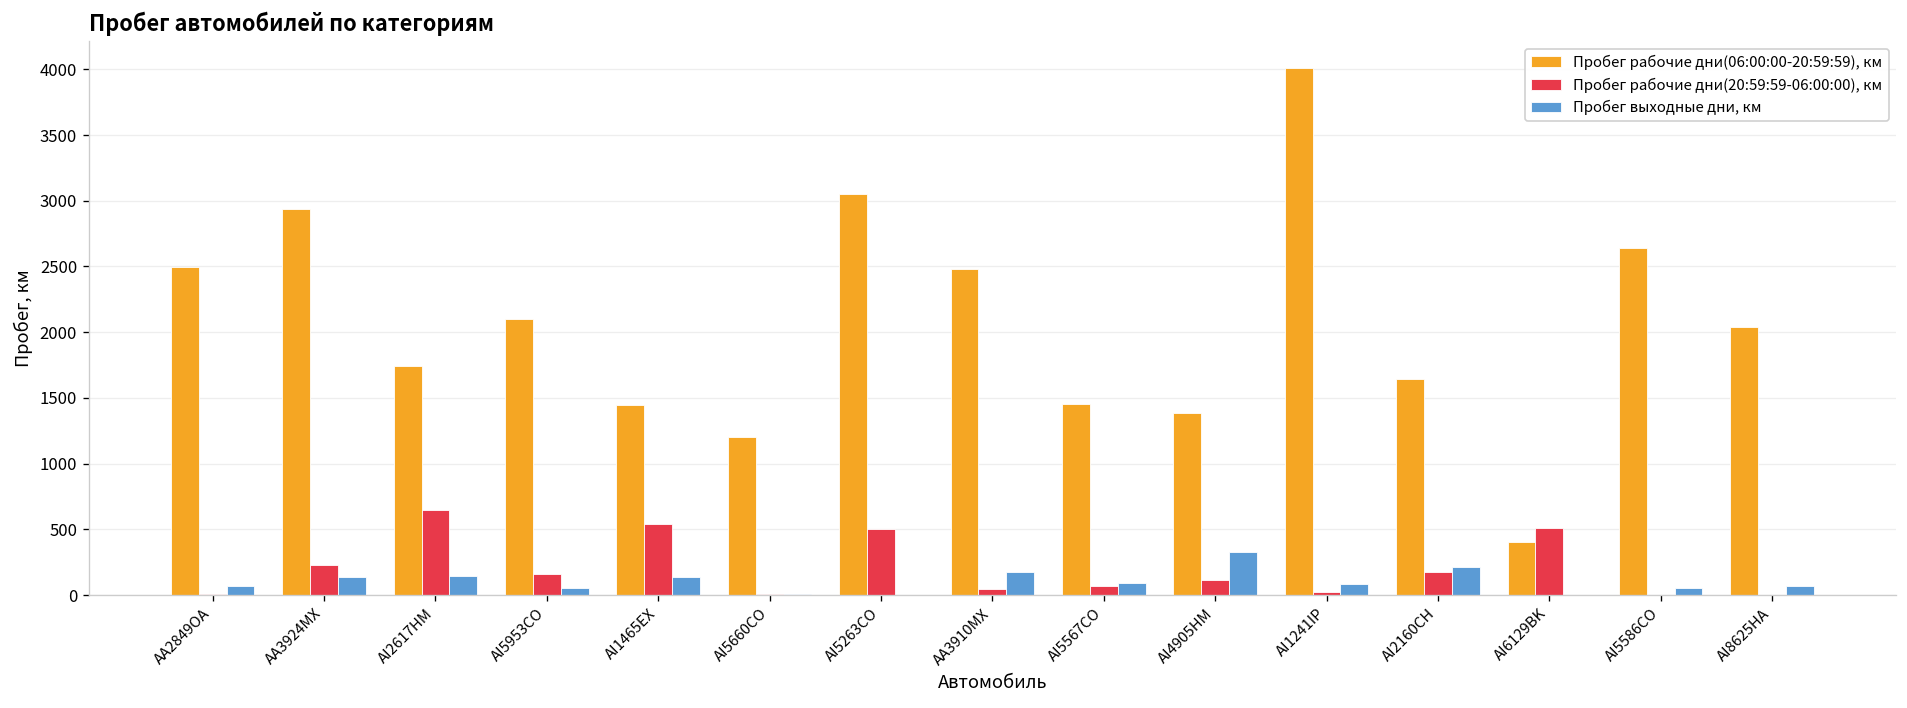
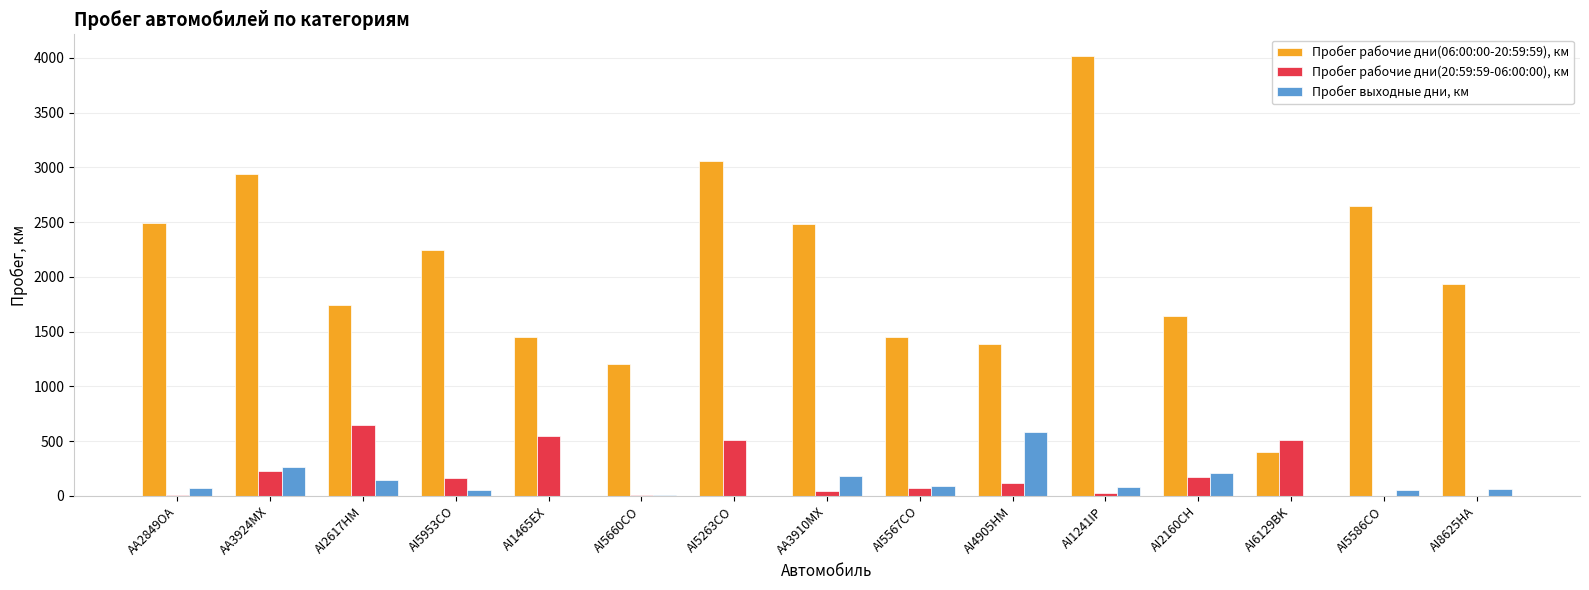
  {
    "Пробег рабочие дни(06:00:00-20:59:59), км": {
      "AA2849OA": 2500,
      "AA3924MX": 2940,
      "AI2617HM": 1750,
-     "AI5953CO": 2100,
+     "AI5953CO": 2250,
      "AI1465EX": 1450,
      "AI5660CO": 1200,
      "AI5263CO": 3050,
      "AA3910MX": 2480,
      "AI5567CO": 1450,
      "AI4905HM": 1390,
      "AI1241IP": 4010,
      "AI2160CH": 1640,
      "AI6129BK": 400,
      "AI5586CO": 2640,
-     "AI8625HA": 2040
+     "AI8625HA": 1930
    },
    "Пробег рабочие дни(20:59:59-06:00:00), км": {
      "AA3924MX": 230,
      "AI2617HM": 650,
      "AI5953CO": 160,
      "AI1465EX": 540,
      "AI5263CO": 510,
      "AA3910MX": 50,
      "AI5567CO": 70,
      "AI4905HM": 120,
      "AI1241IP": 20,
      "AI2160CH": 180,
      "AI6129BK": 510,
      "AI8625HA": 0
    },
    "Пробег выходные дни, км": {
      "AA2849OA": 70,
-     "AA3924MX": 140,
+     "AA3924MX": 260,
      "AI2617HM": 140,
      "AI5953CO": 50,
-     "AI1465EX": 140,
+     "AI1465EX": 0,
      "AI5263CO": 0,
      "AA3910MX": 180,
      "AI5567CO": 90,
-     "AI4905HM": 330,
+     "AI4905HM": 590,
      "AI1241IP": 80,
      "AI2160CH": 210,
      "AI5586CO": 50,
      "AI8625HA": 70
    }
  }
